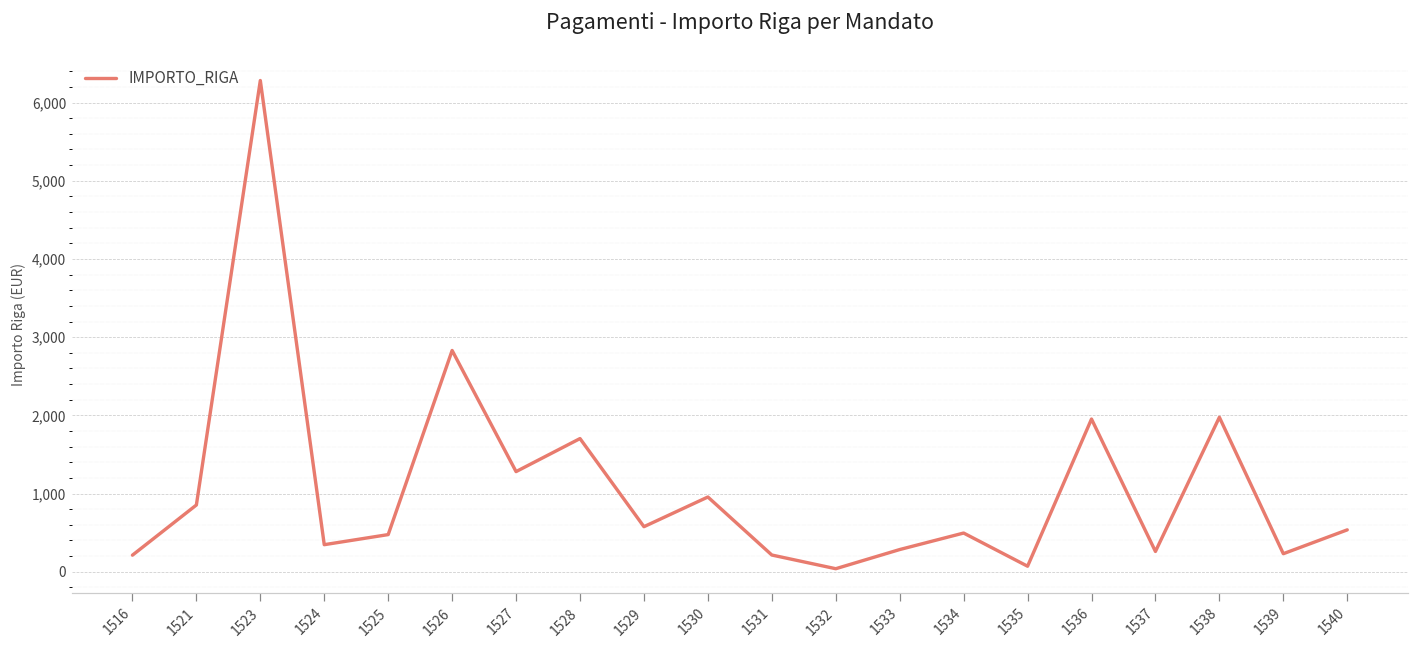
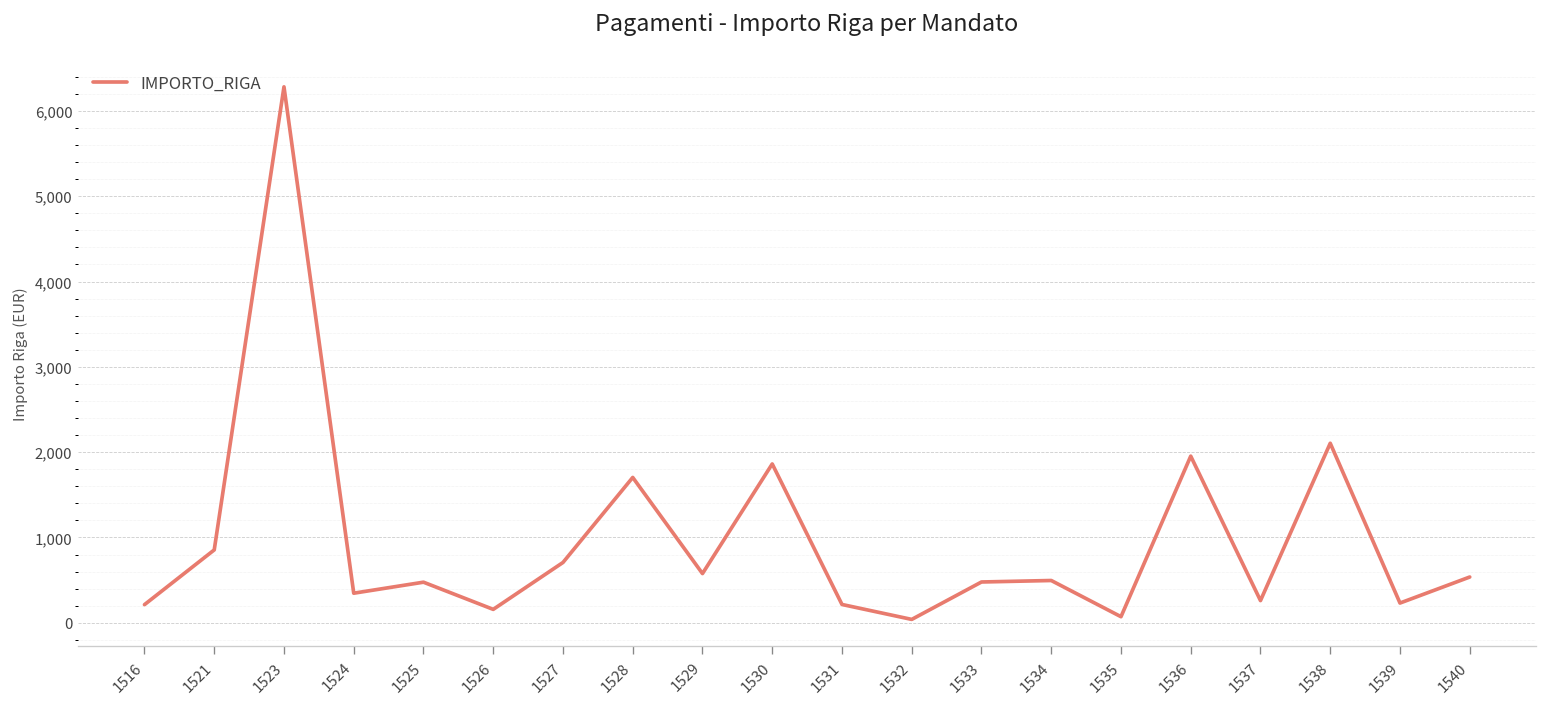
  {
    "1516": "200",
    "1521": "900",
    "1523": "6,300",
    "1524": "300",
    "1525": "500",
-   "1526": "2,800",
-   "1527": "1,300",
+   "1526": "200",
+   "1527": "700",
    "1528": "1,700",
    "1529": "600",
-   "1530": "1,000",
+   "1530": "1,900",
    "1531": "200",
    "1532": "0",
-   "1533": "300",
+   "1533": "500",
    "1534": "500",
    "1535": "100",
    "1536": "2,000",
    "1537": "300",
-   "1538": "2,000",
+   "1538": "2,100",
    "1539": "200",
    "1540": "500"
  }
